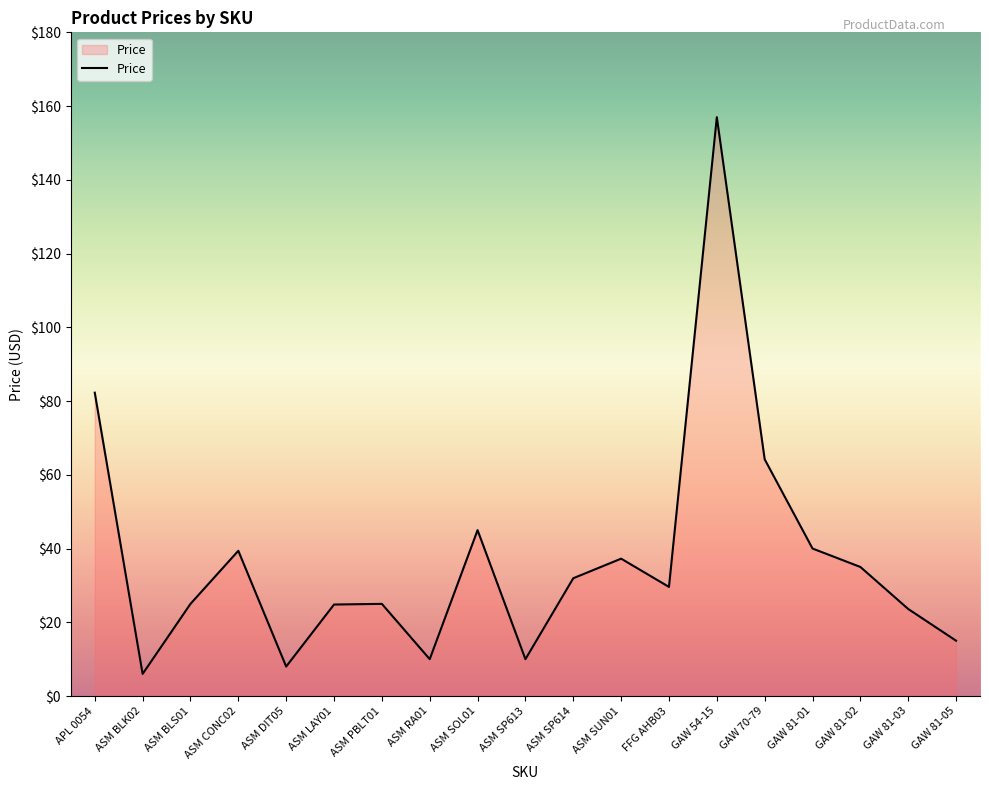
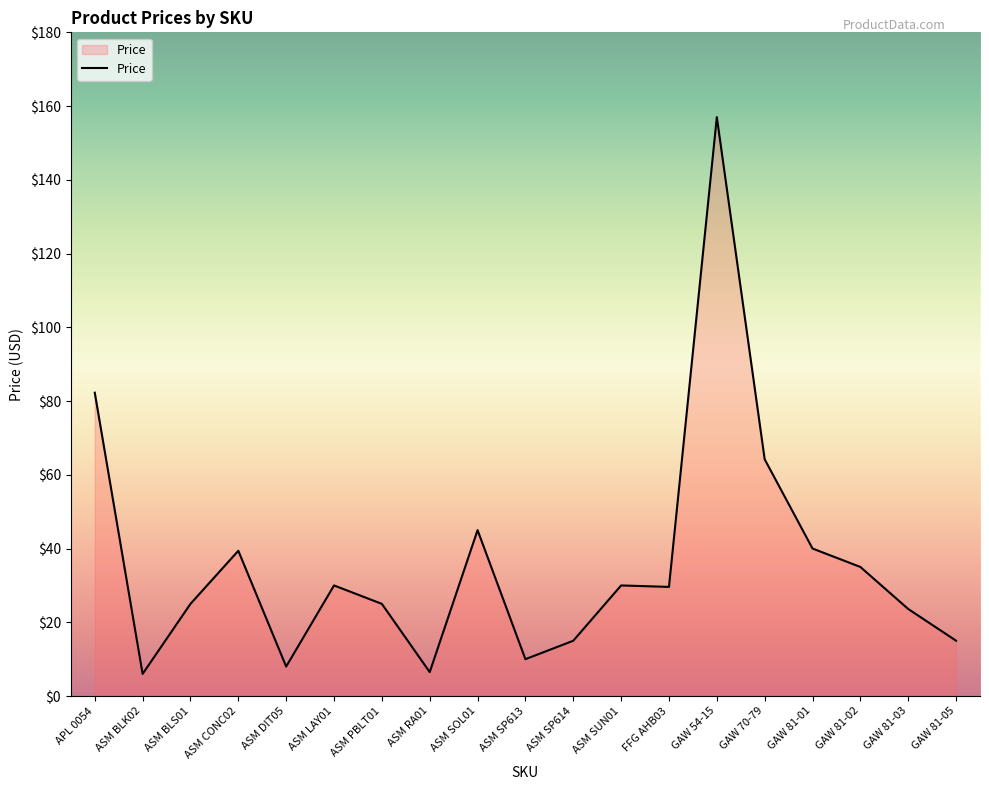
  {
    "APL 0054": "$82",
    "ASM BLK02": "$6",
    "ASM BLS01": "$25",
    "ASM CONC02": "$39",
    "ASM DIT05": "$8",
-   "ASM LAY01": "$25",
+   "ASM LAY01": "$30",
    "ASM PBLT01": "$25",
-   "ASM RA01": "$10",
+   "ASM RA01": "$6",
    "ASM SOL01": "$45",
    "ASM SP613": "$10",
-   "ASM SP614": "$32",
-   "ASM SUN01": "$37",
+   "ASM SP614": "$15",
+   "ASM SUN01": "$30",
    "FFG AHB03": "$30",
    "GAW 54-15": "$157",
    "GAW 70-79": "$64",
    "GAW 81-01": "$40",
    "GAW 81-02": "$35",
    "GAW 81-03": "$24",
    "GAW 81-05": "$15"
  }
